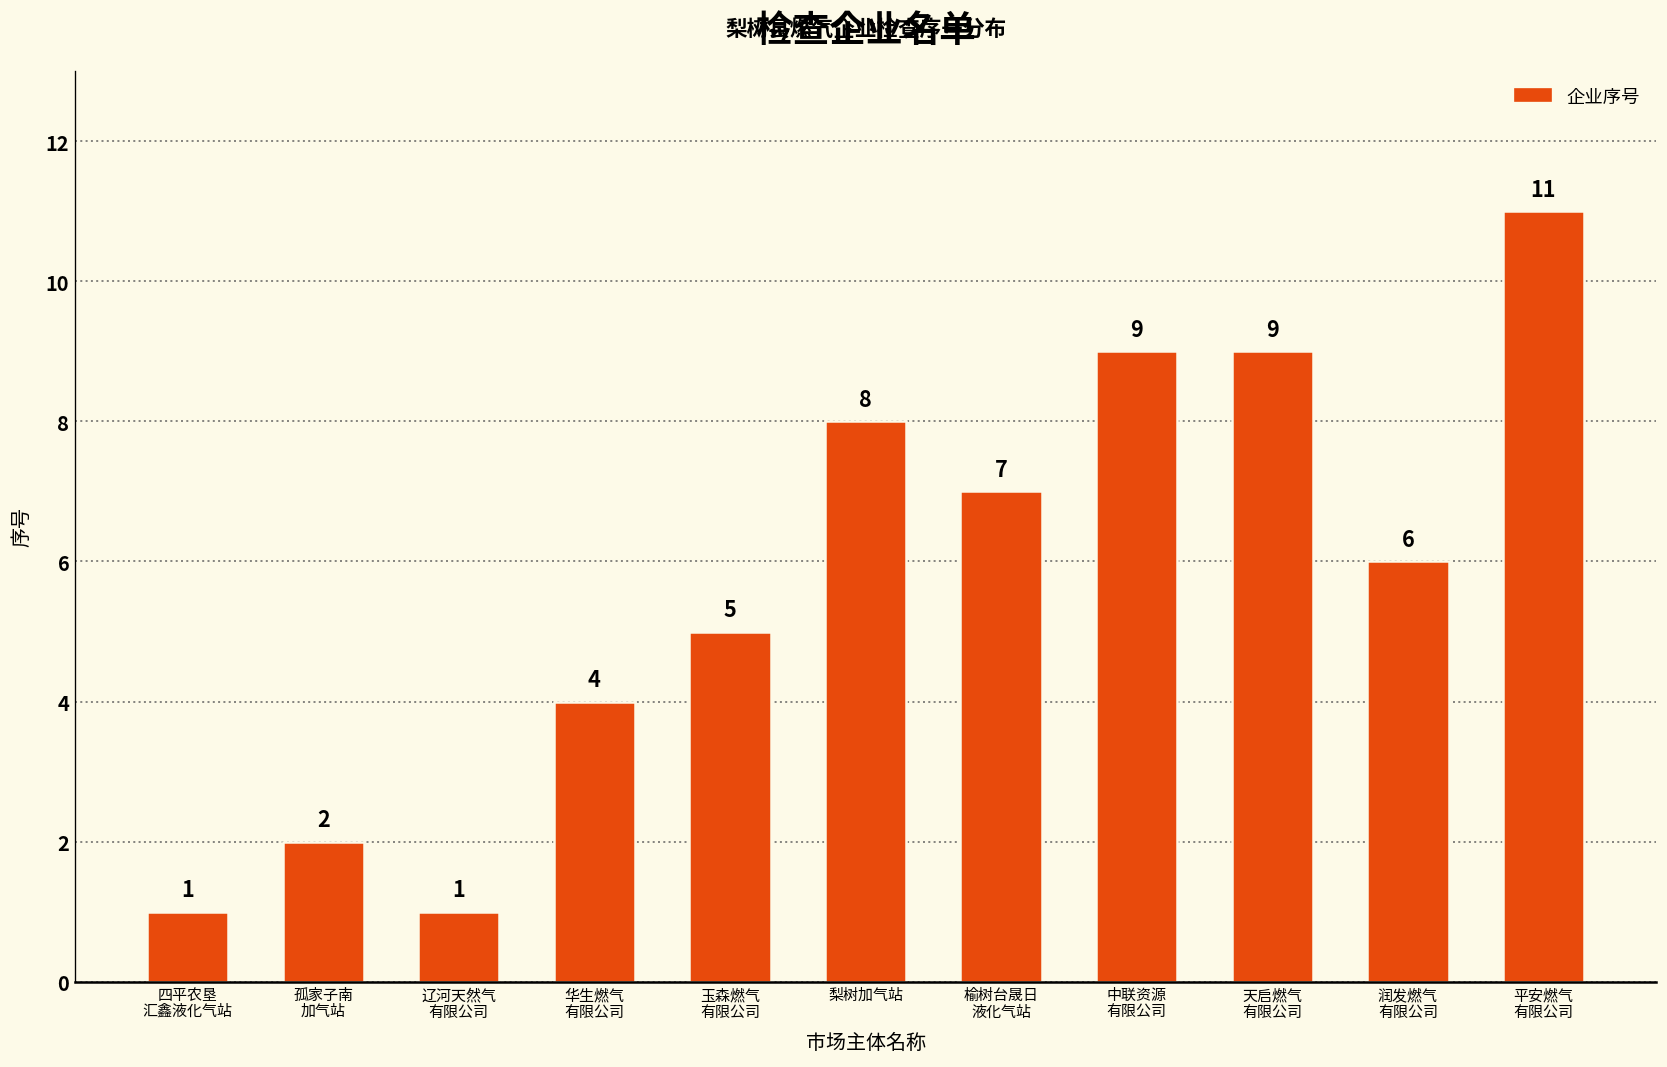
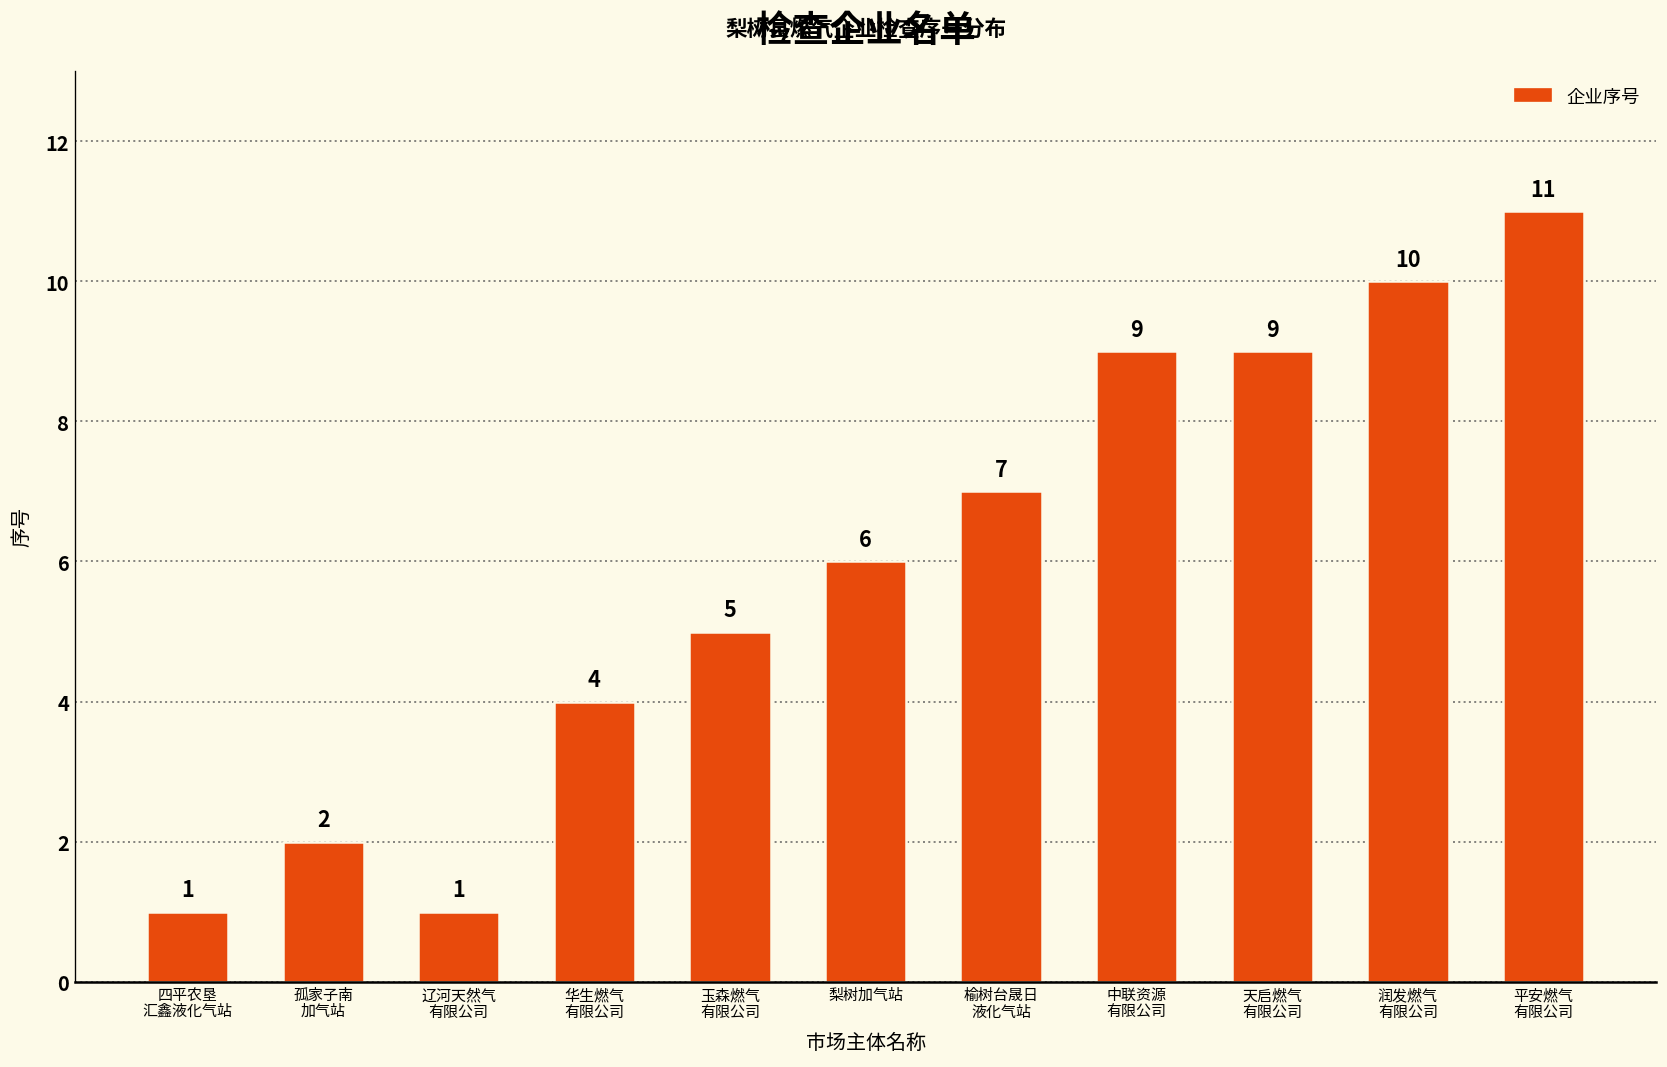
  {
    "四平农垦 汇鑫液化气站": 1,
    "孤家子南 加气站": 2,
    "辽河天然气 有限公司": 1,
    "华生燃气 有限公司": 4,
    "玉森燃气 有限公司": 5,
-   "梨树加气站": 8,
+   "梨树加气站": 6,
    "榆树台晟日 液化气站": 7,
    "中联资源 有限公司": 9,
    "天启燃气 有限公司": 9,
-   "润发燃气 有限公司": 6,
+   "润发燃气 有限公司": 10,
    "平安燃气 有限公司": 11
  }
